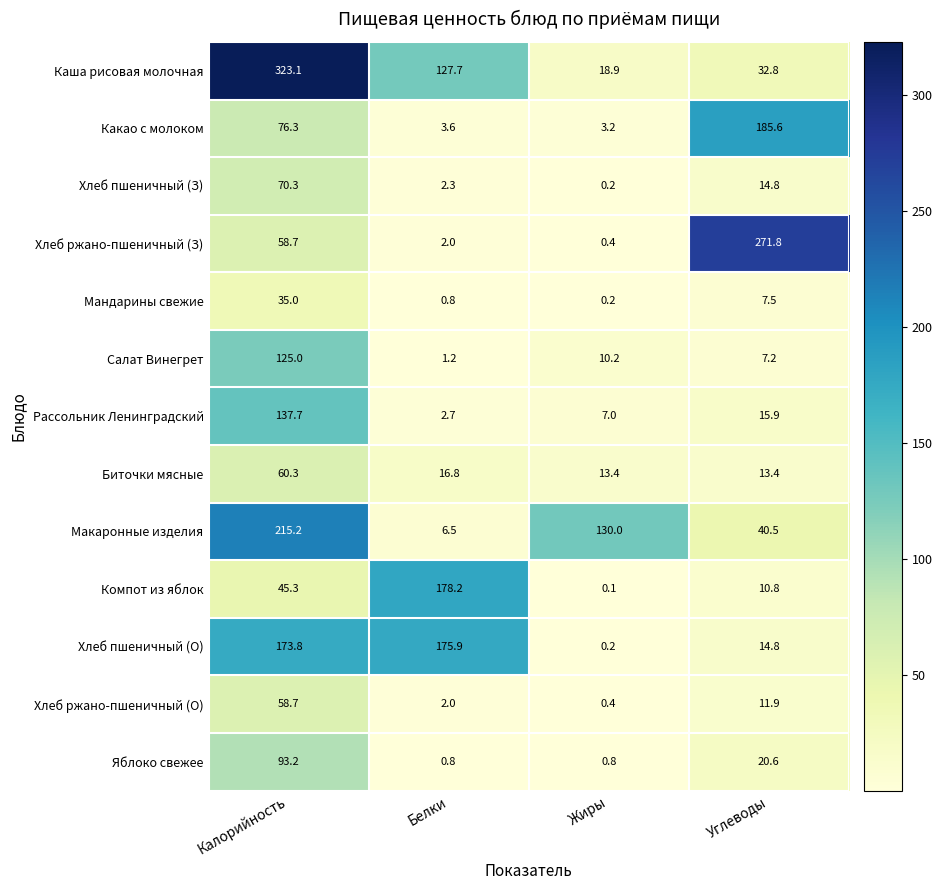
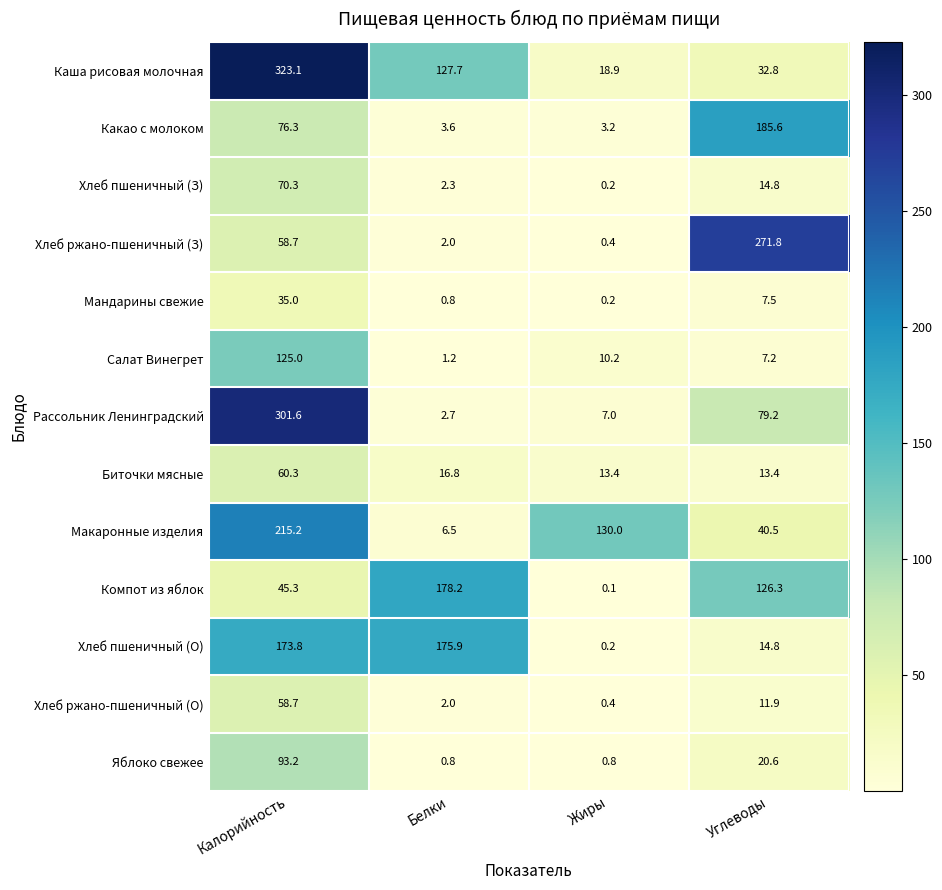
  {
    "Каша рисовая молочная": {
      "Калорийность": 323.1,
      "Белки": 127.7,
      "Жиры": 18.9,
      "Углеводы": 32.8
    },
    "Какао с молоком": {
      "Калорийность": 76.3,
      "Белки": 3.6,
      "Жиры": 3.2,
      "Углеводы": 185.6
    },
    "Хлеб пшеничный (З)": {
      "Калорийность": 70.3,
      "Белки": 2.3,
      "Жиры": 0.2,
      "Углеводы": 14.8
    },
    "Хлеб ржано-пшеничный (З)": {
      "Калорийность": 58.7,
      "Белки": 2.0,
      "Жиры": 0.4,
      "Углеводы": 271.8
    },
    "Мандарины свежие": {
      "Калорийность": 35.0,
      "Белки": 0.8,
      "Жиры": 0.2,
      "Углеводы": 7.5
    },
    "Салат Винегрет": {
      "Калорийность": 125.0,
      "Белки": 1.2,
      "Жиры": 10.2,
      "Углеводы": 7.2
    },
    "Рассольник Ленинградский": {
-     "Калорийность": 137.7,
+     "Калорийность": 301.6,
      "Белки": 2.7,
      "Жиры": 7.0,
-     "Углеводы": 15.9
+     "Углеводы": 79.2
    },
    "Биточки мясные": {
      "Калорийность": 60.3,
      "Белки": 16.8,
      "Жиры": 13.4,
      "Углеводы": 13.4
    },
    "Макаронные изделия": {
      "Калорийность": 215.2,
      "Белки": 6.5,
      "Жиры": 130.0,
      "Углеводы": 40.5
    },
    "Компот из яблок": {
      "Калорийность": 45.3,
      "Белки": 178.2,
      "Жиры": 0.1,
-     "Углеводы": 10.8
+     "Углеводы": 126.3
    },
    "Хлеб пшеничный (О)": {
      "Калорийность": 173.8,
      "Белки": 175.9,
      "Жиры": 0.2,
      "Углеводы": 14.8
    },
    "Хлеб ржано-пшеничный (О)": {
      "Калорийность": 58.7,
      "Белки": 2.0,
      "Жиры": 0.4,
      "Углеводы": 11.9
    },
    "Яблоко свежее": {
      "Калорийность": 93.2,
      "Белки": 0.8,
      "Жиры": 0.8,
      "Углеводы": 20.6
    }
  }
